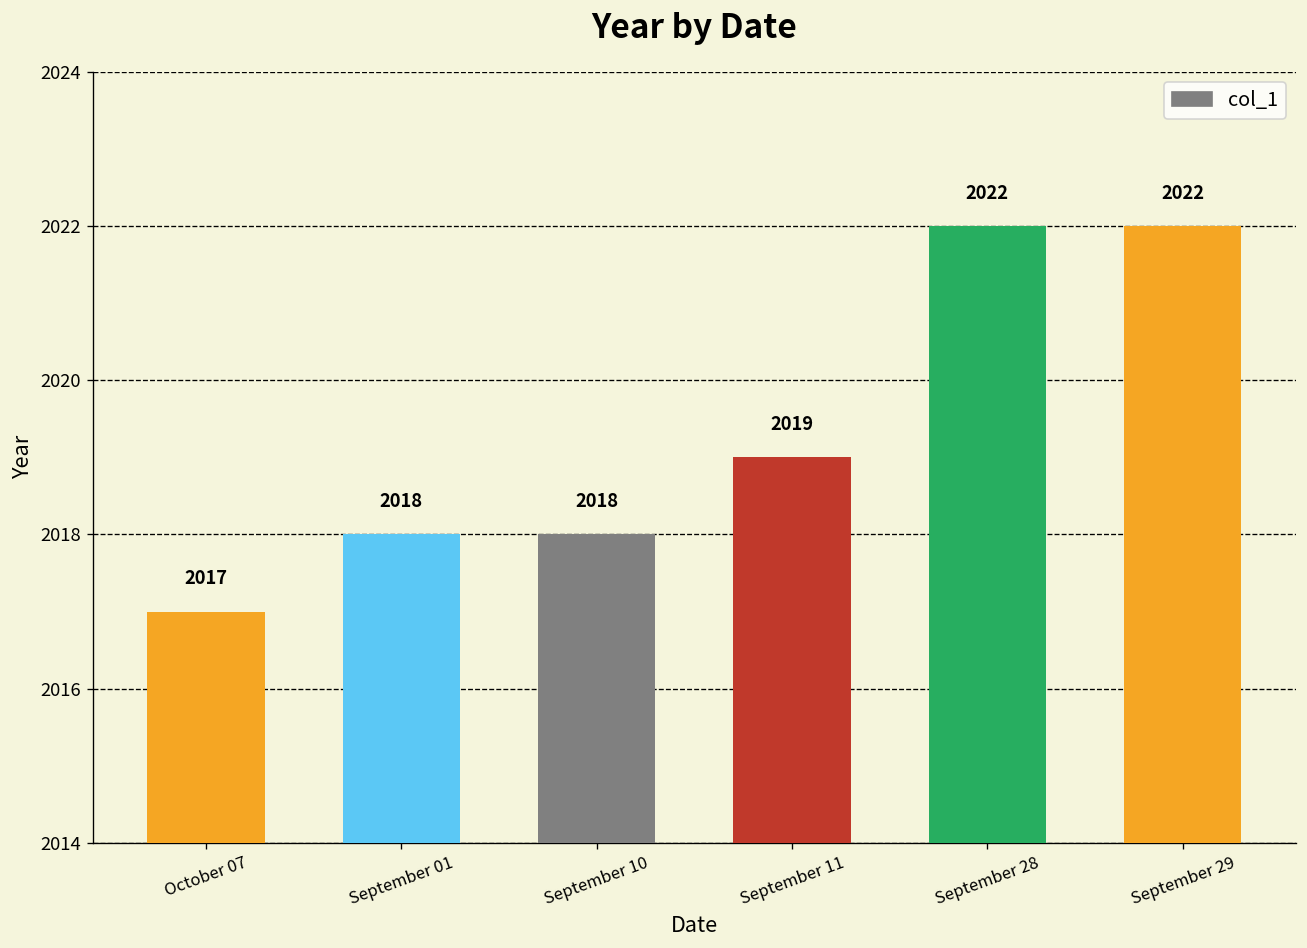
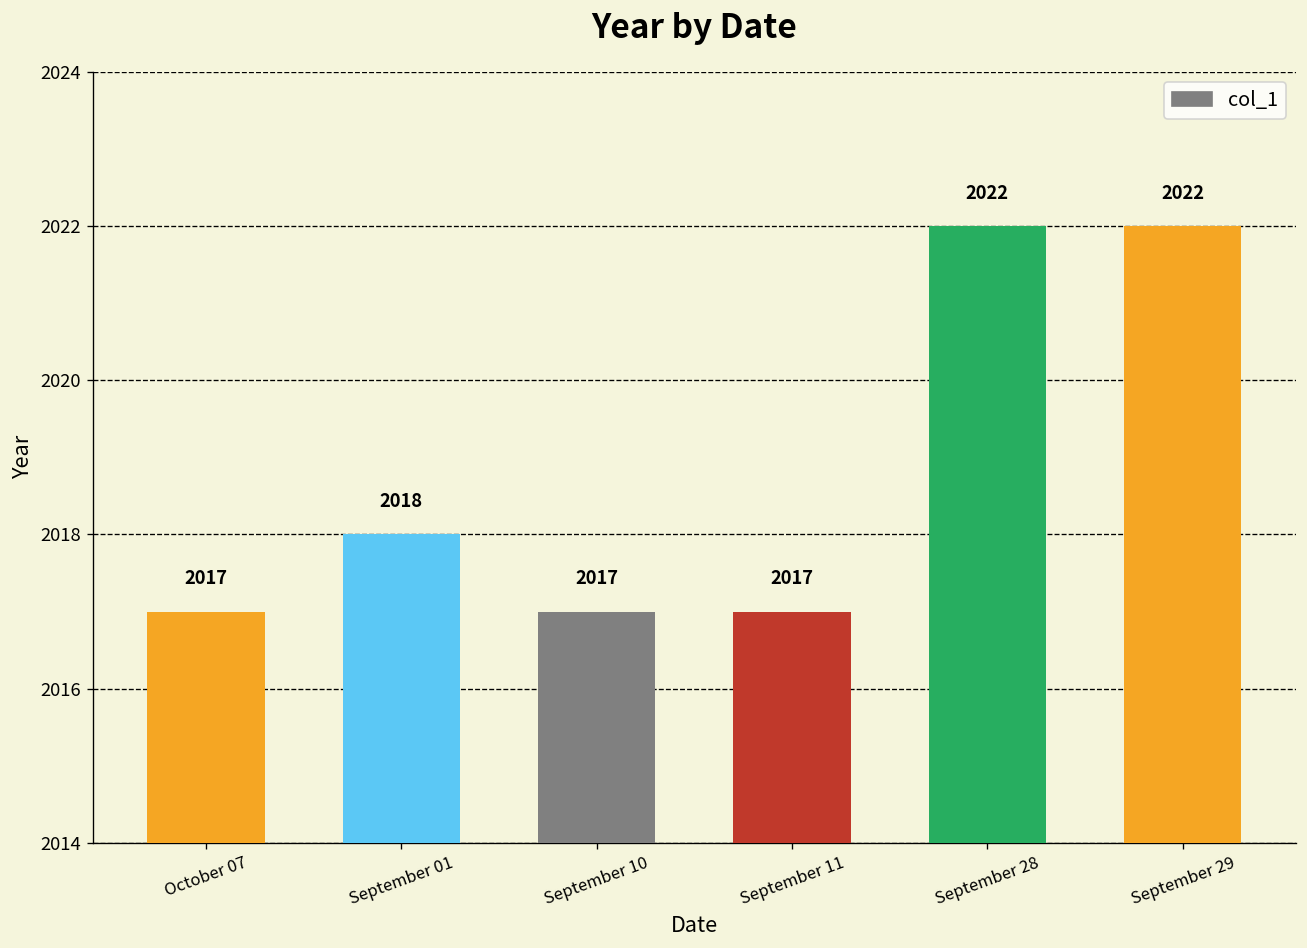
  {
    "October 07": 2017,
    "September 01": 2018,
-   "September 10": 2018,
-   "September 11": 2019,
+   "September 10": 2017,
+   "September 11": 2017,
    "September 28": 2022,
    "September 29": 2022
  }
